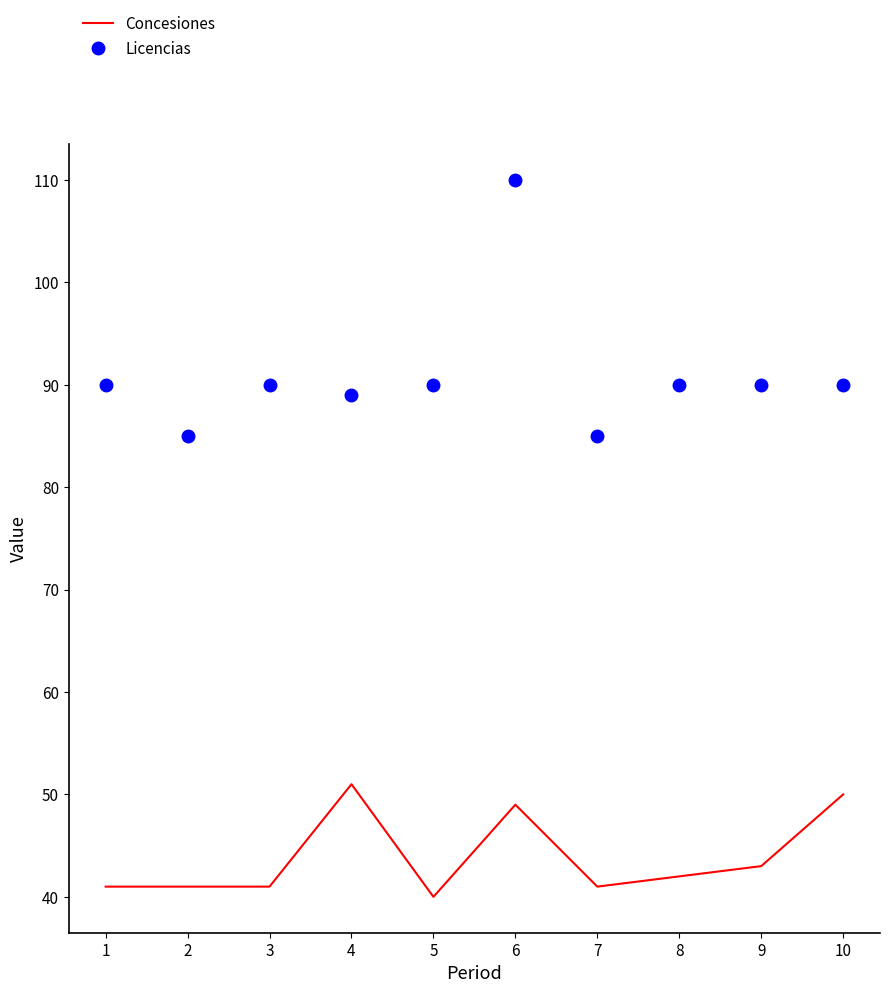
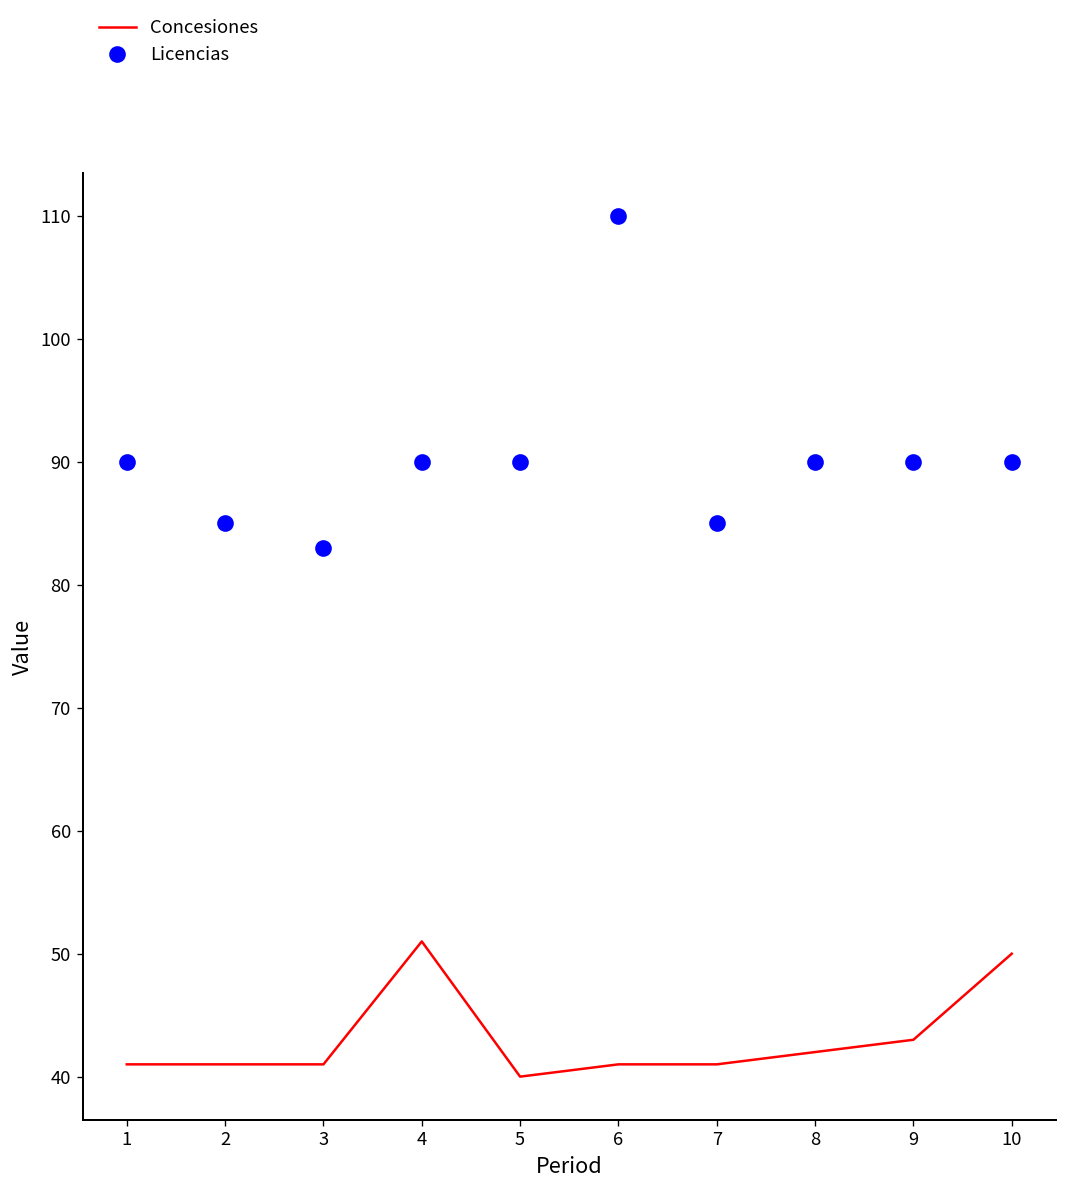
  {
    "Concesiones": {
      "1": 41,
      "2": 41,
      "3": 41,
      "4": 51,
      "5": 40,
-     "6": 49,
+     "6": 41,
      "7": 41,
      "8": 42,
      "9": 43,
      "10": 50
    },
    "Licencias": {
      "1": 90,
      "2": 85,
-     "3": 90,
-     "4": 89,
+     "3": 83,
+     "4": 90,
      "5": 90,
      "6": 110,
      "7": 85,
      "8": 90,
      "9": 90,
      "10": 90
    }
  }
